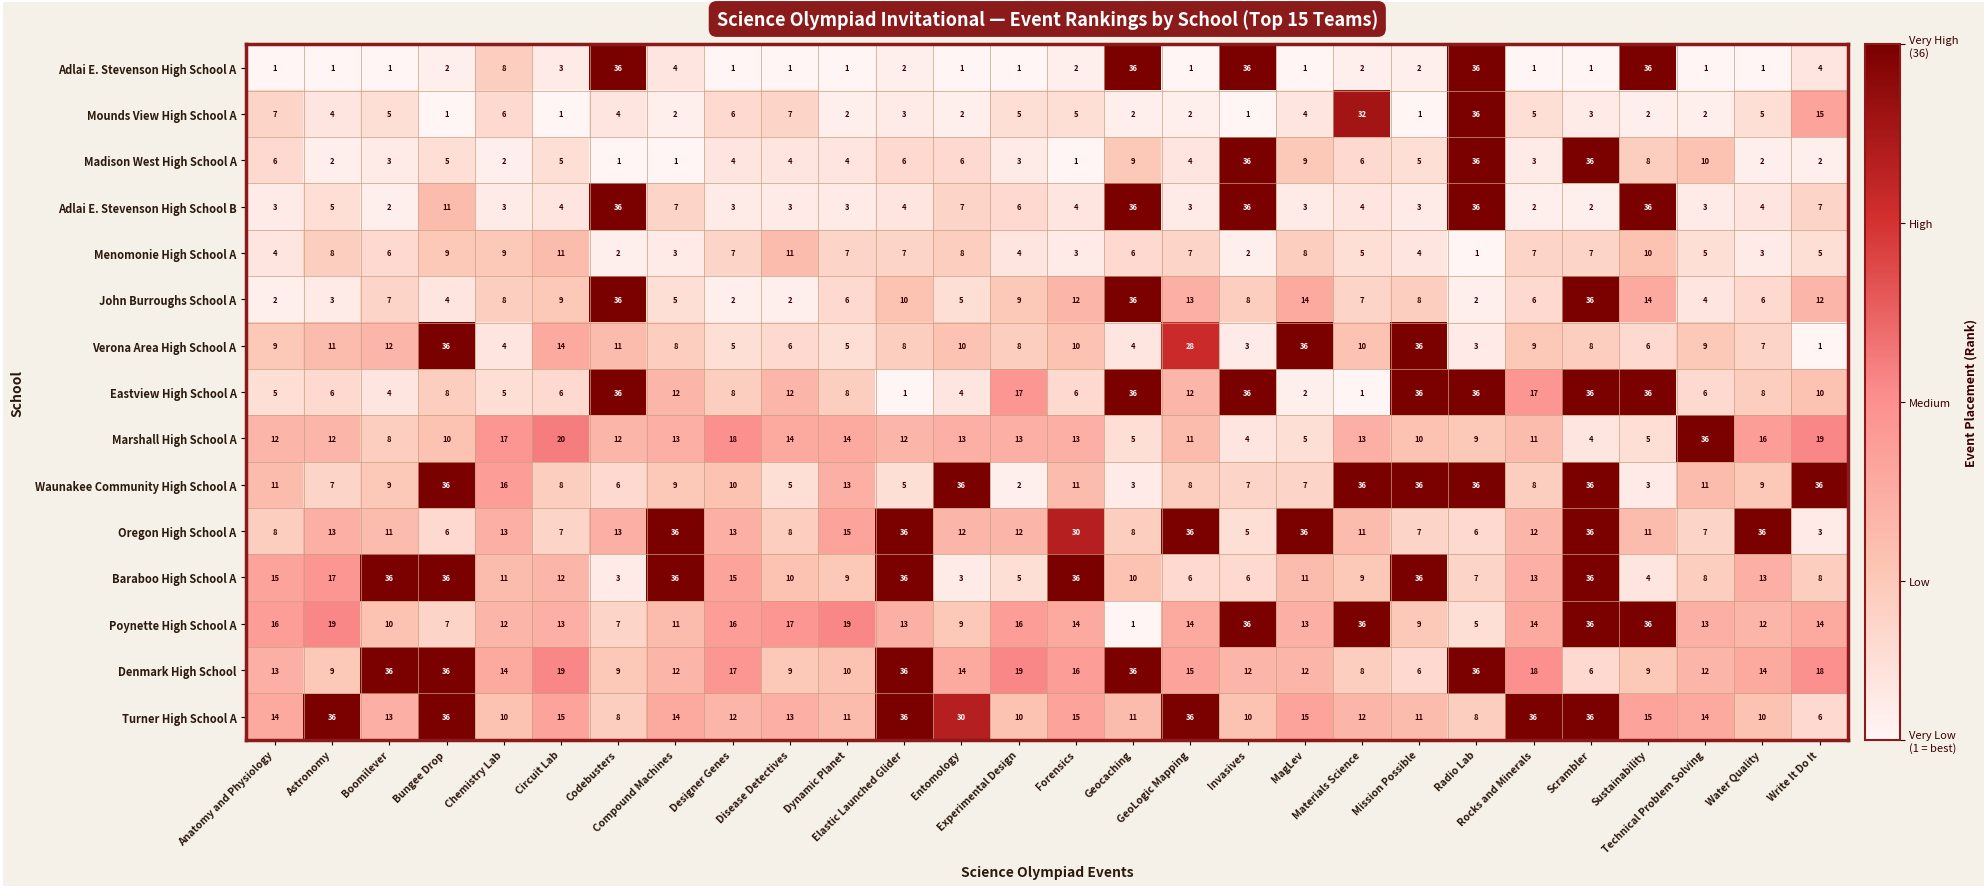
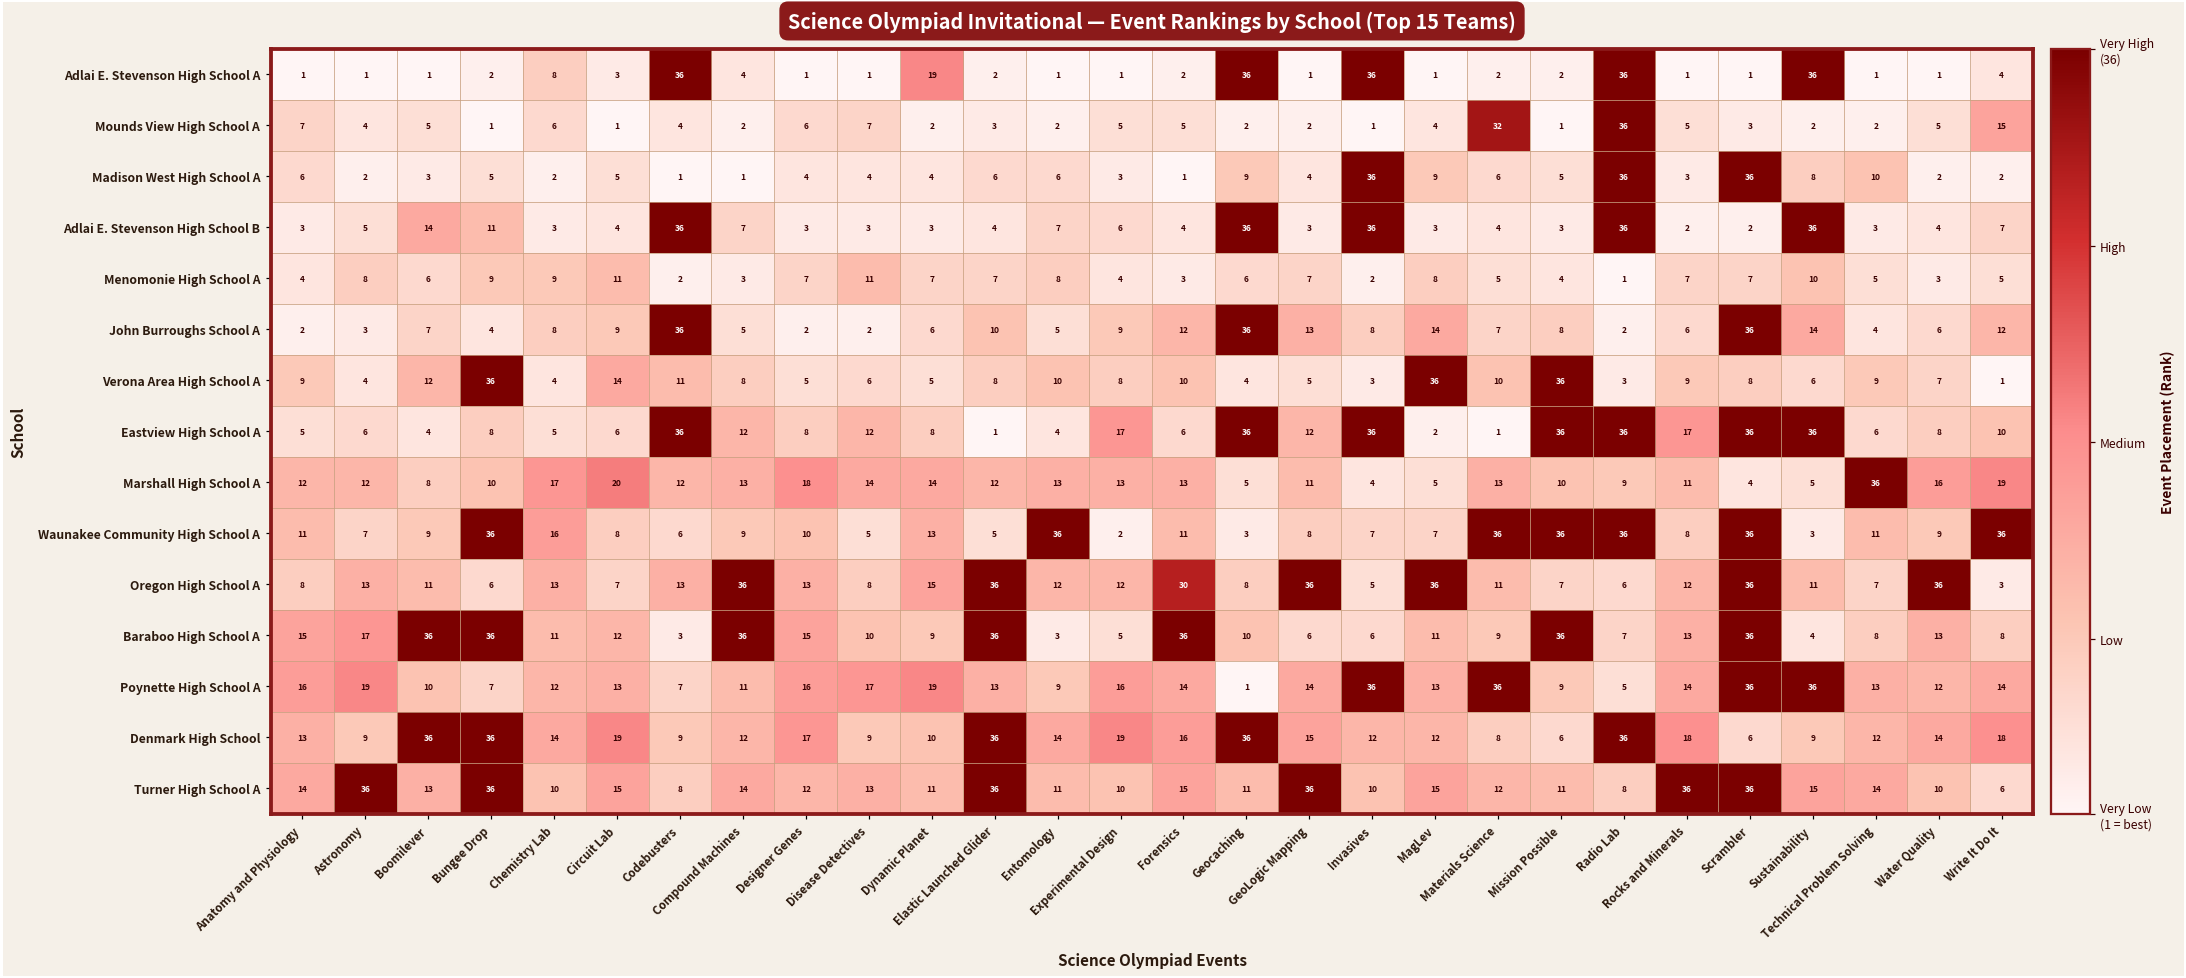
  {
    "Adlai E. Stevenson High School A": {
      "Anatomy and Physiology": 1,
      "Astronomy": 1,
      "Boomilever": 1,
      "Bungee Drop": 2,
      "Chemistry Lab": 8,
      "Circuit Lab": 3,
      "Codebusters": 36,
      "Compound Machines": 4,
      "Designer Genes": 1,
      "Disease Detectives": 1,
-     "Dynamic Planet": 1,
+     "Dynamic Planet": 19,
      "Elastic Launched Glider": 2,
      "Entomology": 1,
      "Experimental Design": 1,
      "Forensics": 2,
      "Geocaching": 36,
      "GeoLogic Mapping": 1,
      "Invasives": 36,
      "MagLev": 1,
      "Materials Science": 2,
      "Mission Possible": 2,
      "Radio Lab": 36,
      "Rocks and Minerals": 1,
      "Scrambler": 1,
      "Sustainability": 36,
      "Technical Problem Solving": 1,
      "Water Quality": 1,
      "Write It Do It": 4
    },
    "Adlai E. Stevenson High School B": {
      "Anatomy and Physiology": 3,
      "Astronomy": 5,
-     "Boomilever": 2,
+     "Boomilever": 14,
      "Bungee Drop": 11,
      "Chemistry Lab": 3,
      "Circuit Lab": 4,
      "Codebusters": 36,
      "Compound Machines": 7,
      "Designer Genes": 3,
      "Disease Detectives": 3,
      "Dynamic Planet": 3,
      "Elastic Launched Glider": 4,
      "Entomology": 7,
      "Experimental Design": 6,
      "Forensics": 4,
      "Geocaching": 36,
      "GeoLogic Mapping": 3,
      "Invasives": 36,
      "MagLev": 3,
      "Materials Science": 4,
      "Mission Possible": 3,
      "Radio Lab": 36,
      "Rocks and Minerals": 2,
      "Scrambler": 2,
      "Sustainability": 36,
      "Technical Problem Solving": 3,
      "Water Quality": 4,
      "Write It Do It": 7
    },
    "Verona Area High School A": {
      "Anatomy and Physiology": 9,
-     "Astronomy": 11,
+     "Astronomy": 4,
      "Boomilever": 12,
      "Bungee Drop": 36,
      "Chemistry Lab": 4,
      "Circuit Lab": 14,
      "Codebusters": 11,
      "Compound Machines": 8,
      "Designer Genes": 5,
      "Disease Detectives": 6,
      "Dynamic Planet": 5,
      "Elastic Launched Glider": 8,
      "Entomology": 10,
      "Experimental Design": 8,
      "Forensics": 10,
      "Geocaching": 4,
-     "GeoLogic Mapping": 28,
+     "GeoLogic Mapping": 5,
      "Invasives": 3,
      "MagLev": 36,
      "Materials Science": 10,
      "Mission Possible": 36,
      "Radio Lab": 3,
      "Rocks and Minerals": 9,
      "Scrambler": 8,
      "Sustainability": 6,
      "Technical Problem Solving": 9,
      "Water Quality": 7,
      "Write It Do It": 1
    },
    "Turner High School A": {
      "Anatomy and Physiology": 14,
      "Astronomy": 36,
      "Boomilever": 13,
      "Bungee Drop": 36,
      "Chemistry Lab": 10,
      "Circuit Lab": 15,
      "Codebusters": 8,
      "Compound Machines": 14,
      "Designer Genes": 12,
      "Disease Detectives": 13,
      "Dynamic Planet": 11,
      "Elastic Launched Glider": 36,
-     "Entomology": 30,
+     "Entomology": 11,
      "Experimental Design": 10,
      "Forensics": 15,
      "Geocaching": 11,
      "GeoLogic Mapping": 36,
      "Invasives": 10,
      "MagLev": 15,
      "Materials Science": 12,
      "Mission Possible": 11,
      "Radio Lab": 8,
      "Rocks and Minerals": 36,
      "Scrambler": 36,
      "Sustainability": 15,
      "Technical Problem Solving": 14,
      "Water Quality": 10,
      "Write It Do It": 6
    }
  }
